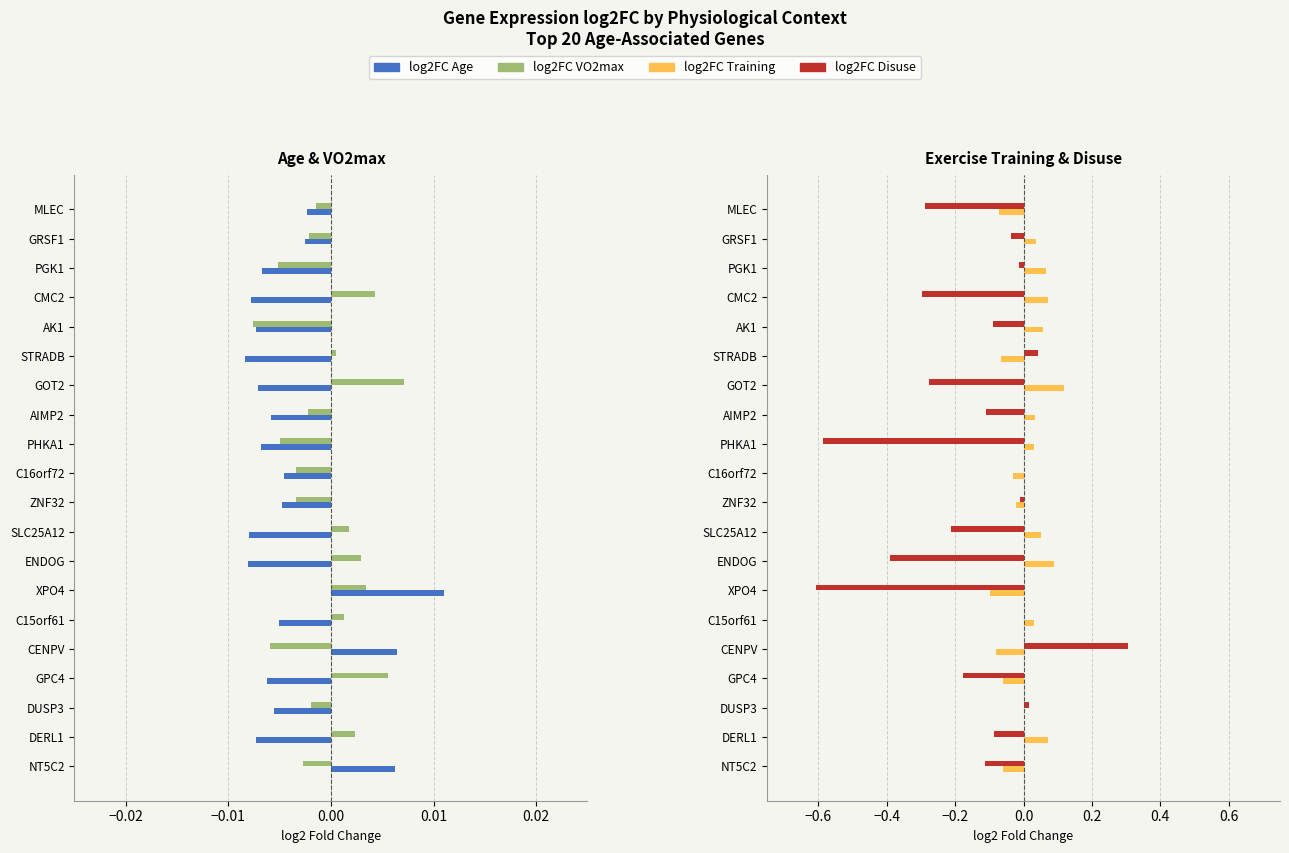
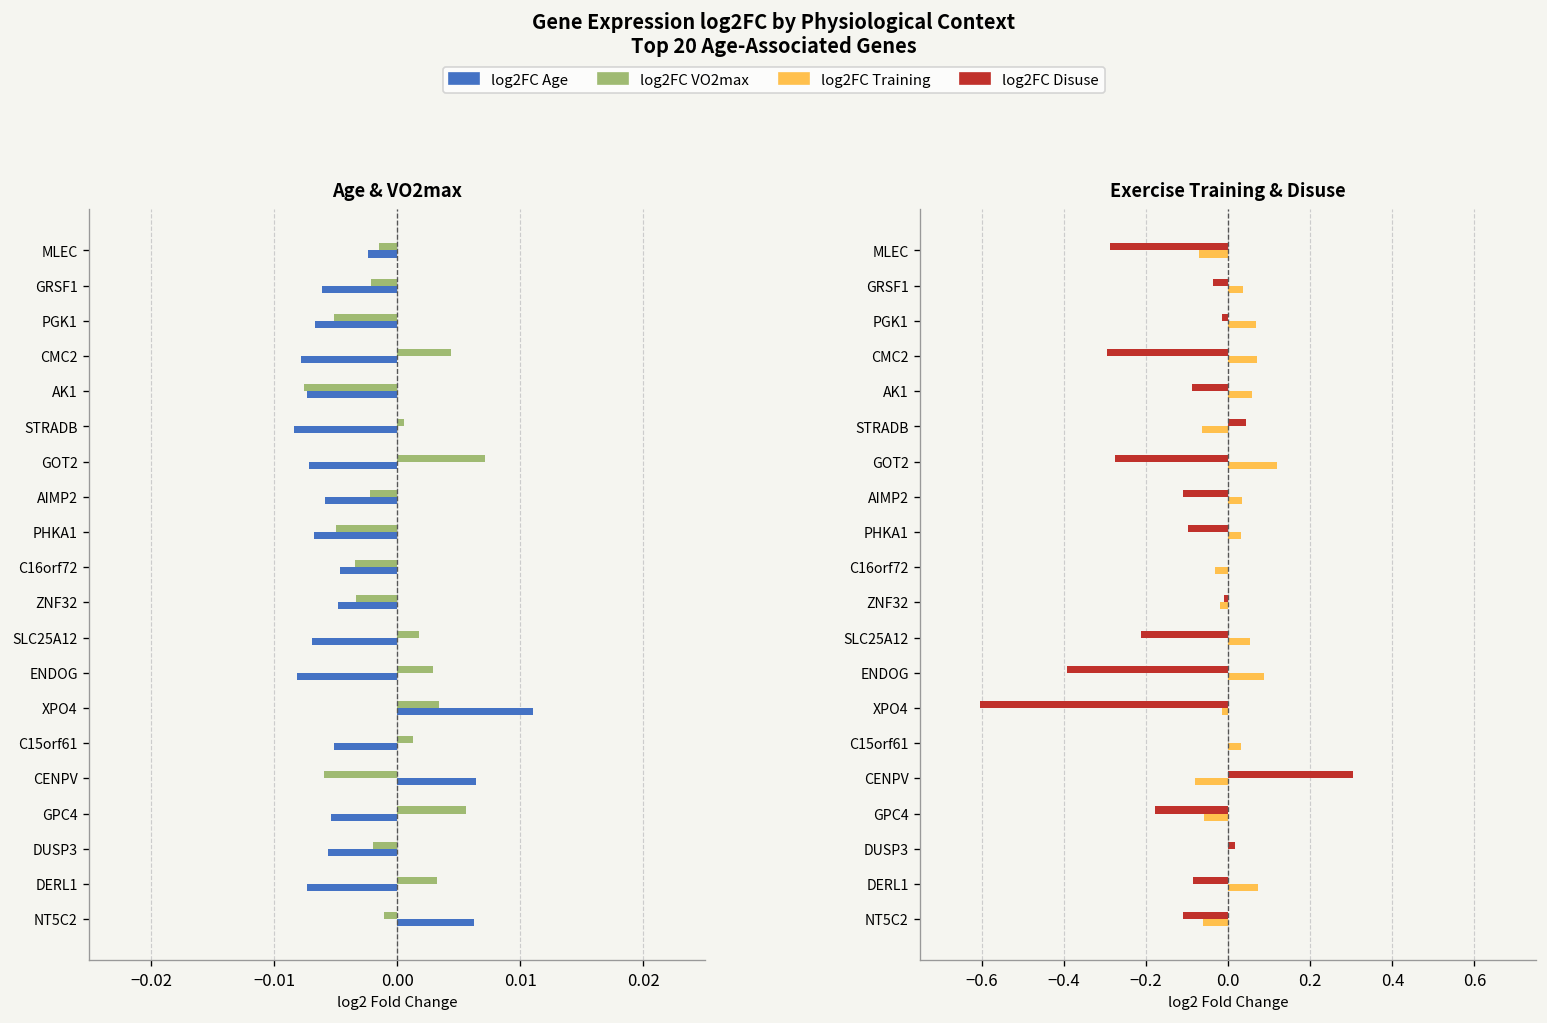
  {
    "Age & VO2max": {
      "log2FC Age": {
        "MLEC": -0.0023,
-       "GRSF1": -0.0025,
+       "GRSF1": -0.0061,
        "PGK1": -0.0067,
        "CMC2": -0.0078,
        "AK1": -0.0073,
        "STRADB": -0.0083,
        "GOT2": -0.0071,
        "AIMP2": -0.0059,
        "PHKA1": -0.0068,
        "C16orf72": -0.0046,
        "ZNF32": -0.0048,
-       "SLC25A12": -0.0080,
+       "SLC25A12": -0.0069,
        "ENDOG": -0.0081,
        "XPO4": 0.0110,
        "C15orf61": -0.0051,
        "CENPV": 0.0064,
-       "GPC4": -0.0062,
+       "GPC4": -0.0054,
        "DUSP3": -0.0056,
        "DERL1": -0.0073,
        "NT5C2": 0.0062
      },
      "log2FC VO2max": {
        "MLEC": -0.0014,
        "GRSF1": -0.0021,
        "PGK1": -0.0051,
        "CMC2": 0.0043,
        "AK1": -0.0076,
        "STRADB": 0.0005,
        "GOT2": 0.0071,
        "AIMP2": -0.0022,
        "PHKA1": -0.0050,
        "C16orf72": -0.0034,
        "ZNF32": -0.0034,
        "SLC25A12": 0.0018,
        "ENDOG": 0.0029,
        "XPO4": 0.0034,
        "C15orf61": 0.0013,
        "CENPV": -0.0060,
        "GPC4": 0.0056,
        "DUSP3": -0.0020,
-       "DERL1": 0.0023,
-       "NT5C2": -0.0027
+       "DERL1": 0.0032,
+       "NT5C2": -0.0010
      }
    },
    "Exercise Training & Disuse": {
      "log2FC Training": {
        "MLEC": -0.07,
        "GRSF1": 0.04,
        "PGK1": 0.07,
        "CMC2": 0.07,
        "AK1": 0.06,
        "STRADB": -0.06,
        "GOT2": 0.12,
        "AIMP2": 0.03,
        "PHKA1": 0.03,
        "C16orf72": -0.03,
        "ZNF32": -0.02,
        "SLC25A12": 0.05,
        "ENDOG": 0.09,
-       "XPO4": -0.10,
+       "XPO4": -0.02,
        "C15orf61": 0.03,
        "CENPV": -0.08,
        "GPC4": -0.06,
        "DERL1": 0.07,
        "NT5C2": -0.06
      },
      "log2FC Disuse": {
        "MLEC": -0.29,
        "GRSF1": -0.04,
        "PGK1": -0.01,
        "CMC2": -0.30,
        "AK1": -0.09,
        "STRADB": 0.04,
        "GOT2": -0.28,
        "AIMP2": -0.11,
-       "PHKA1": -0.59,
+       "PHKA1": -0.10,
        "C16orf72": 0.00,
        "ZNF32": -0.01,
        "SLC25A12": -0.21,
        "ENDOG": -0.39,
        "XPO4": -0.61,
        "C15orf61": 0.00,
        "CENPV": 0.30,
        "GPC4": -0.18,
        "DUSP3": 0.02,
        "DERL1": -0.09,
        "NT5C2": -0.11
      }
    }
  }
